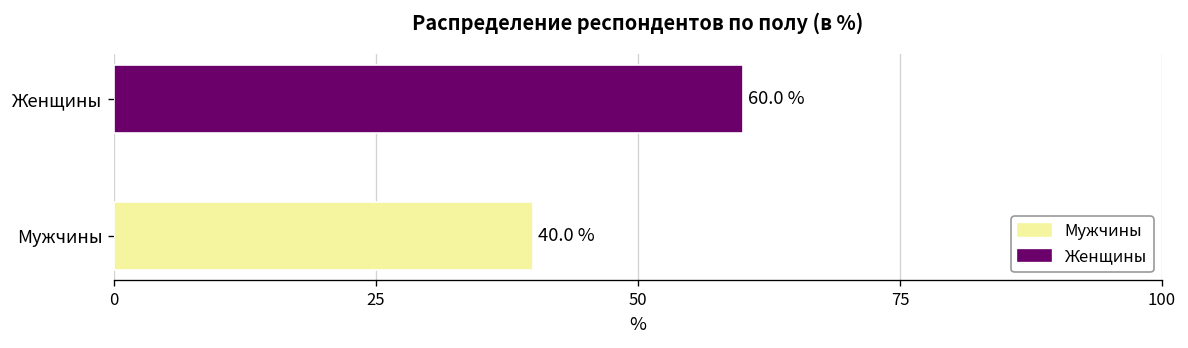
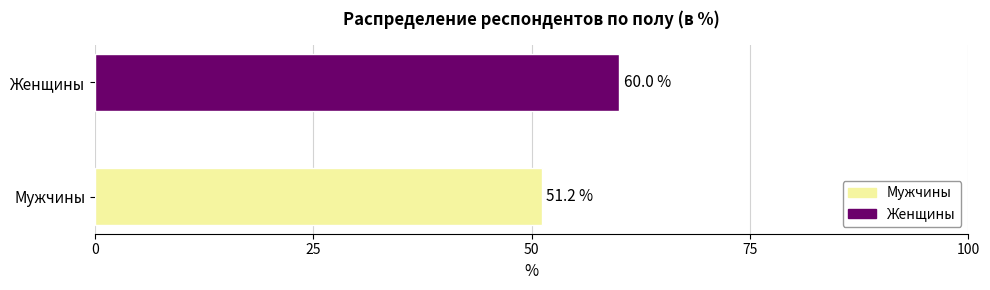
  {
    "Женщины": "60.0 %",
-   "Мужчины": "40.0 %"
+   "Мужчины": "51.2 %"
  }
